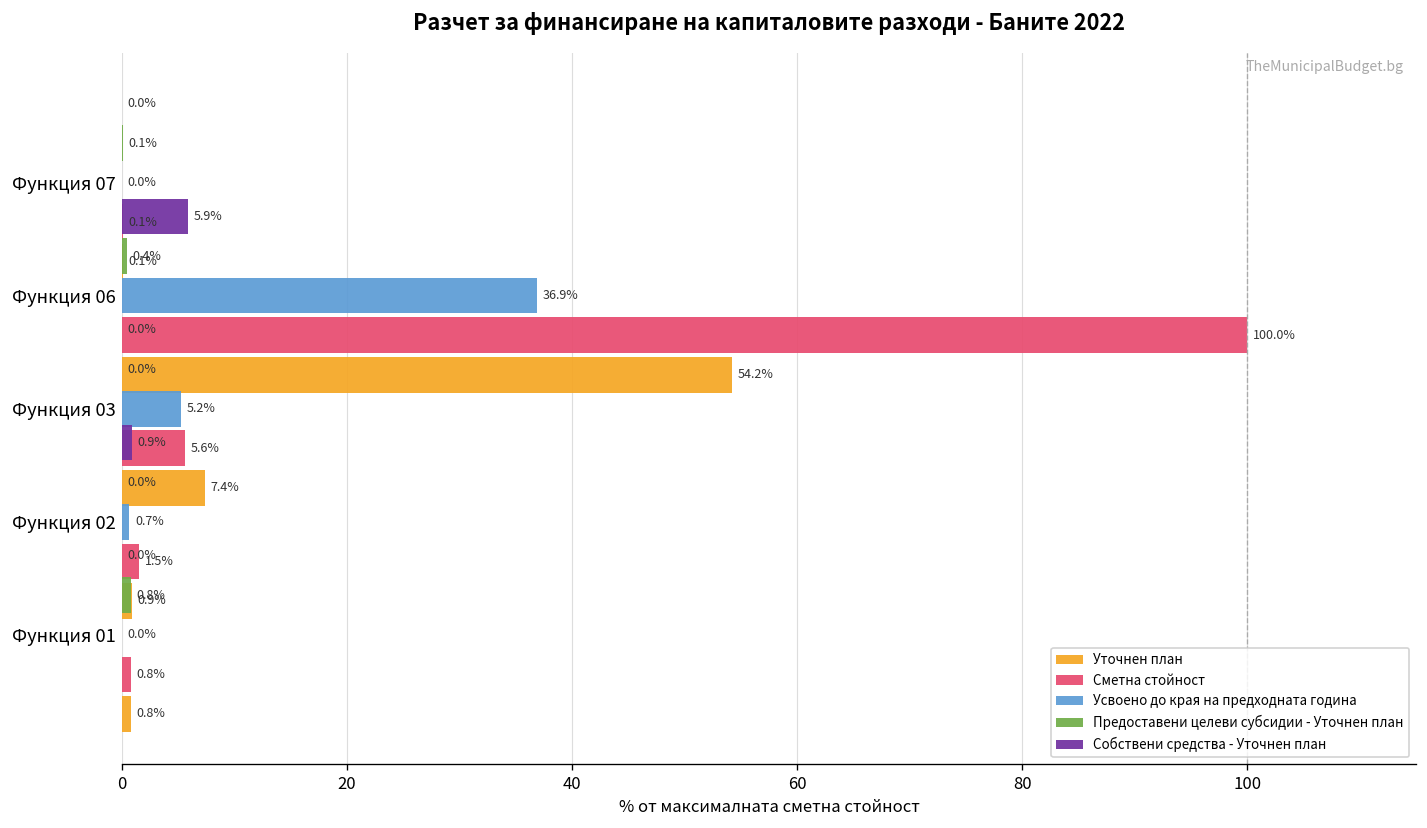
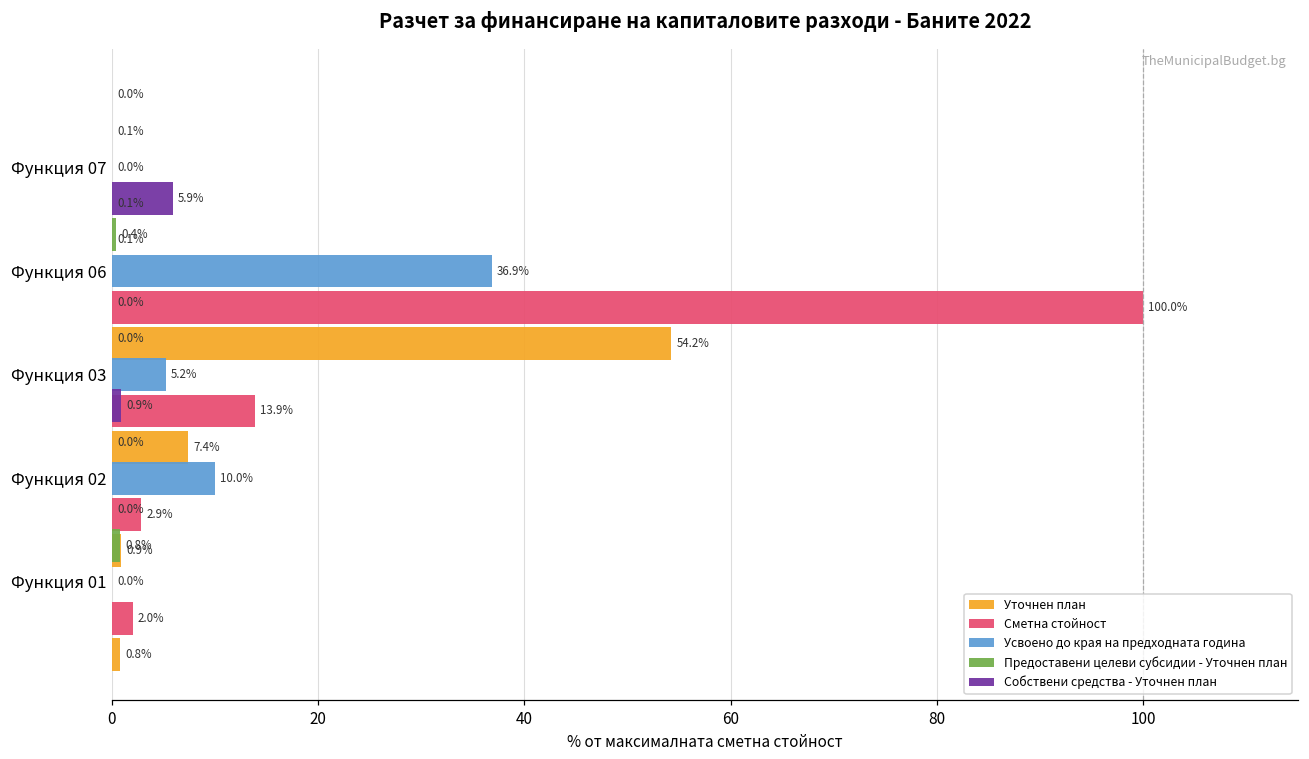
  {
    "Сметна стойност": {
      "Функция 07": "0.1%",
      "Функция 06": "100.0%",
-     "Функция 03": "5.6%",
-     "Функция 02": "1.5%",
-     "Функция 01": "0.8%"
+     "Функция 03": "13.9%",
+     "Функция 02": "2.9%",
+     "Функция 01": "2.0%"
    },
    "Усвоено до края на предходната година": {
      "Функция 07": "0.0%",
      "Функция 06": "36.9%",
      "Функция 03": "5.2%",
-     "Функция 02": "0.7%",
+     "Функция 02": "10.0%",
      "Функция 01": "0.0%"
    },
    "Предоставени целеви субсидии - Уточнен план": {
      "Функция 07": "0.1%",
      "Функция 03": "0.0%",
      "Функция 02": "0.0%"
    }
  }
